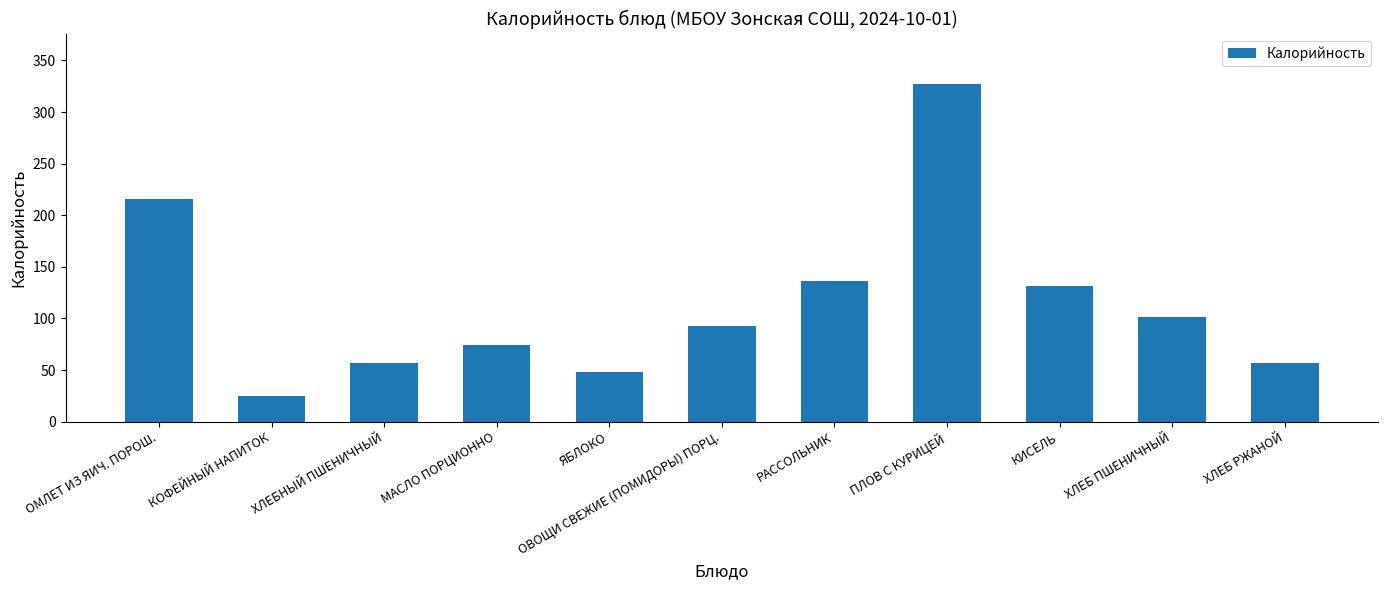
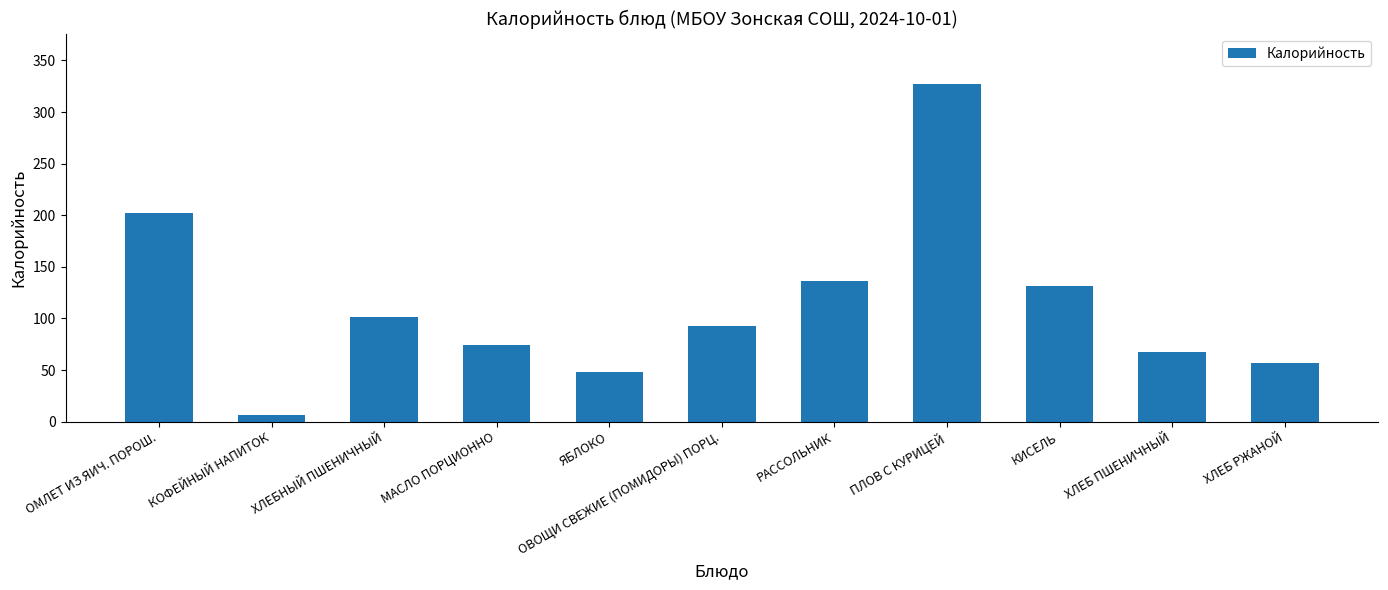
  {
-   "ОМЛЕТ ИЗ ЯИЧ. ПОРОШ.": 216,
-   "КОФЕЙНЫЙ НАПИТОК": 25,
-   "ХЛЕБНЫЙ ПШЕНИЧНЫЙ": 57,
+   "ОМЛЕТ ИЗ ЯИЧ. ПОРОШ.": 202,
+   "КОФЕЙНЫЙ НАПИТОК": 7,
+   "ХЛЕБНЫЙ ПШЕНИЧНЫЙ": 101,
    "МАСЛО ПОРЦИОННО": 75,
    "ЯБЛОКО": 48,
    "ОВОЩИ СВЕЖИЕ (ПОМИДОРЫ) ПОРЦ.": 93,
    "РАССОЛЬНИК": 136,
    "ПЛОВ С КУРИЦЕЙ": 327,
    "КИСЕЛЬ": 131,
-   "ХЛЕБ ПШЕНИЧНЫЙ": 101,
+   "ХЛЕБ ПШЕНИЧНЫЙ": 67,
    "ХЛЕБ РЖАНОЙ": 57
  }
